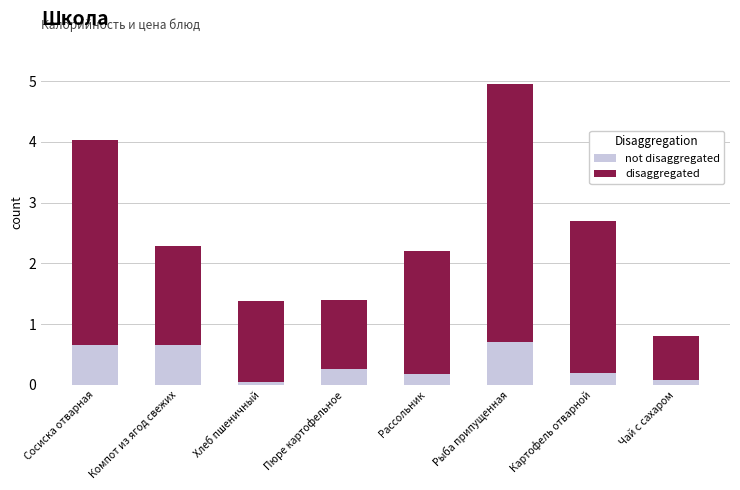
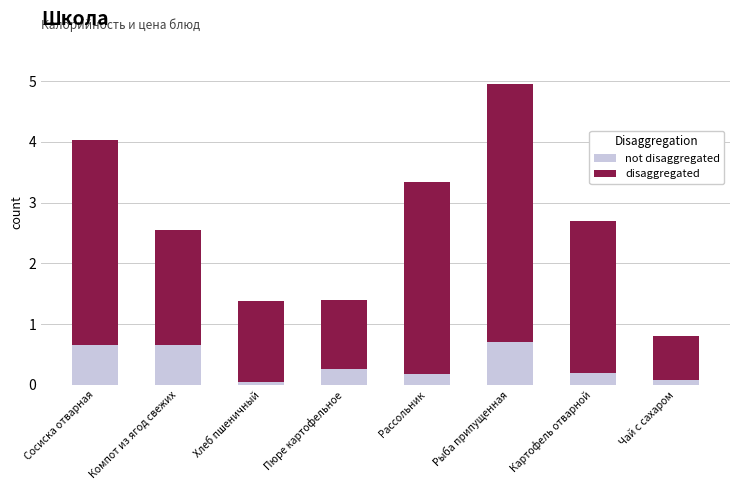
  {
    "not disaggregated": {
      "Сосиска отварная": 0.7,
      "Компот из ягод свежих": 0.7,
      "Хлеб пшеничный": 0.0,
      "Пюре картофельное": 0.3,
      "Рассольник": 0.2,
      "Рыба припущенная": 0.7,
      "Картофель отварной": 0.2,
      "Чай с сахаром": 0.1
    },
    "disaggregated": {
      "Сосиска отварная": 3.4,
-     "Компот из ягод свежих": 1.6,
+     "Компот из ягод свежих": 1.9,
      "Хлеб пшеничный": 1.3,
      "Пюре картофельное": 1.2,
-     "Рассольник": 2.0,
+     "Рассольник": 3.2,
      "Рыба припущенная": 4.3,
      "Картофель отварной": 2.5,
      "Чай с сахаром": 0.7
    }
  }
